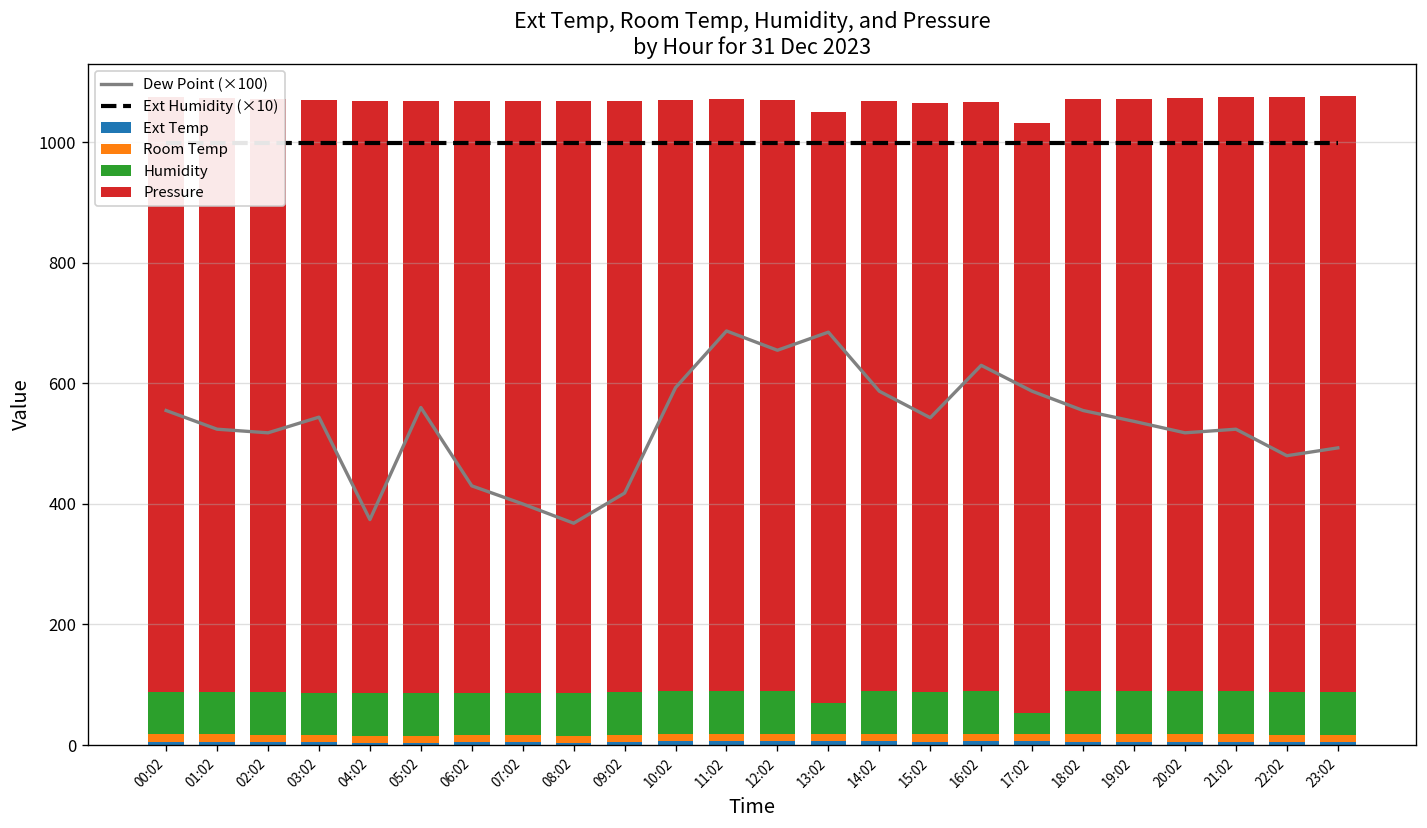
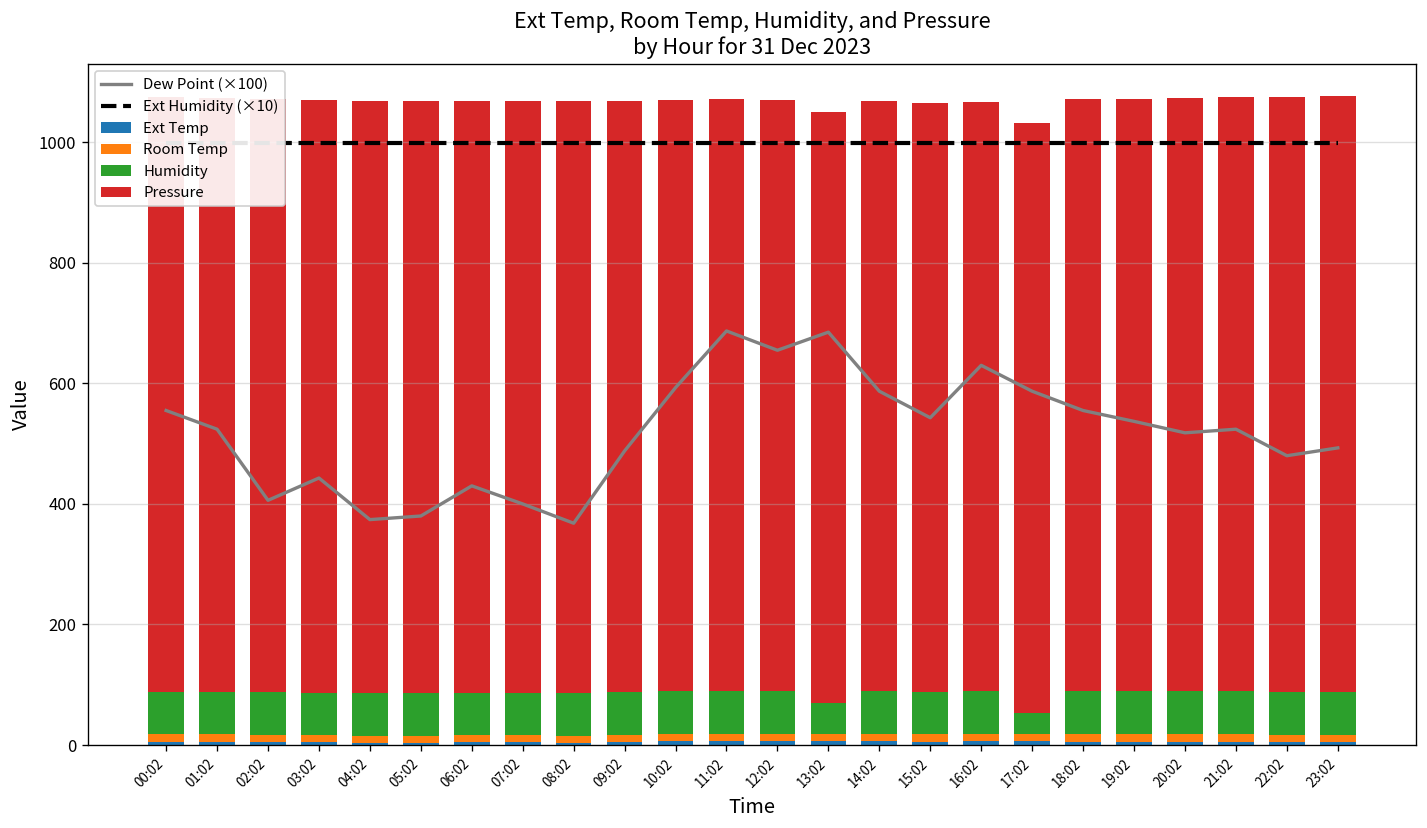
  {
    "Dew Point (×100)": {
      "00:02": 560,
      "01:02": 520,
-     "02:02": 520,
-     "03:02": 540,
+     "02:02": 410,
+     "03:02": 440,
      "04:02": 370,
-     "05:02": 560,
+     "05:02": 380,
      "06:02": 430,
      "07:02": 400,
      "08:02": 370,
-     "09:02": 420,
+     "09:02": 490,
      "10:02": 590,
      "11:02": 690,
      "12:02": 660,
      "13:02": 690,
      "14:02": 590,
      "15:02": 540,
      "16:02": 630,
      "17:02": 590,
      "18:02": 560,
      "19:02": 540,
      "20:02": 520,
      "21:02": 520,
      "22:02": 480,
      "23:02": 490
    },
    "Ext Temp": {
      "00:02": 10,
      "01:02": 10,
      "02:02": 10,
      "10:02": 10,
      "11:02": 10,
      "12:02": 10,
      "13:02": 10,
      "14:02": 10,
      "15:02": 10,
      "16:02": 10,
      "17:02": 10,
      "18:02": 10,
      "19:02": 10,
      "20:02": 10,
      "21:02": 10
    },
    "Room Temp": {
      "00:02": 10,
      "01:02": 10,
      "02:02": 10,
      "03:02": 10,
      "04:02": 10,
      "05:02": 10,
      "06:02": 10,
      "07:02": 10,
      "08:02": 10,
      "09:02": 10,
      "10:02": 10,
      "11:02": 10,
      "12:02": 10,
      "13:02": 10,
      "14:02": 10,
      "15:02": 10,
      "16:02": 10,
      "17:02": 10,
      "18:02": 10,
      "19:02": 10,
      "20:02": 10,
      "21:02": 10,
      "22:02": 10,
      "23:02": 10
    },
    "Ext Humidity (×10)": {
      "03:02": 1000,
      "04:02": 1000,
      "05:02": 1000,
      "06:02": 1000,
      "07:02": 1000,
      "08:02": 1000,
      "09:02": 1000,
      "10:02": 1000,
      "11:02": 1000,
      "12:02": 1000,
      "13:02": 1000,
      "14:02": 1000,
      "15:02": 1000,
      "16:02": 1000,
      "17:02": 1000,
      "18:02": 1000,
      "19:02": 1000,
      "20:02": 1000,
      "21:02": 1000,
      "22:02": 1000,
      "23:02": 1000
    },
    "Humidity": {
      "00:02": 70,
      "01:02": 70,
      "02:02": 70,
      "03:02": 70,
      "04:02": 70,
      "05:02": 70,
      "06:02": 70,
      "07:02": 70,
      "08:02": 70,
      "09:02": 70,
      "10:02": 70,
      "11:02": 70,
      "12:02": 70,
      "13:02": 50,
      "14:02": 70,
      "15:02": 70,
      "16:02": 70,
      "17:02": 30,
      "18:02": 70,
      "19:02": 70,
      "20:02": 70,
      "21:02": 70,
      "22:02": 70,
      "23:02": 70
    },
    "Pressure": {
      "03:02": 980,
      "04:02": 980,
      "05:02": 980,
      "06:02": 980,
      "07:02": 980,
      "08:02": 980,
      "09:02": 980,
      "10:02": 980,
      "11:02": 980,
      "12:02": 980,
      "13:02": 980,
      "14:02": 980,
      "15:02": 980,
      "16:02": 980,
      "17:02": 980,
      "18:02": 980,
      "19:02": 980,
      "20:02": 980,
      "21:02": 990,
      "22:02": 990,
      "23:02": 990
    }
  }
